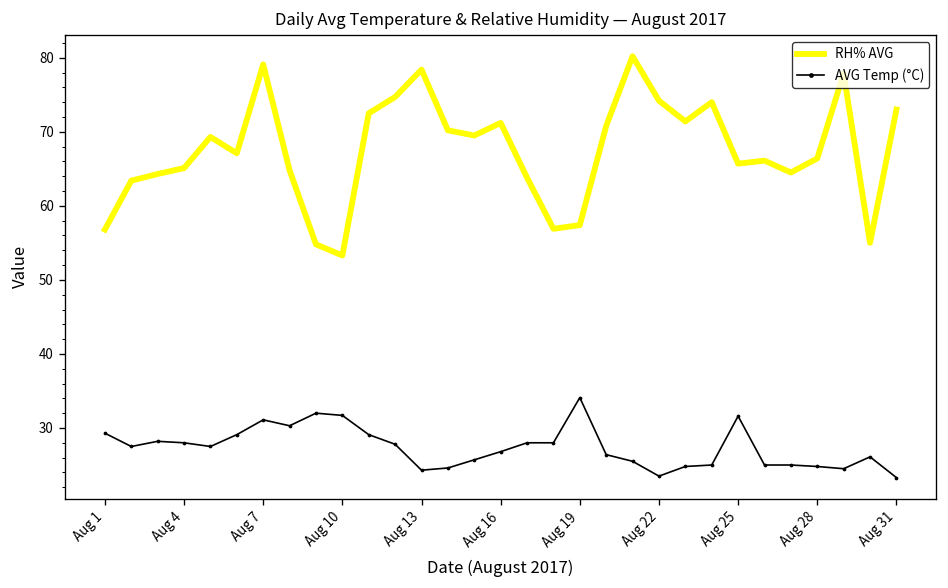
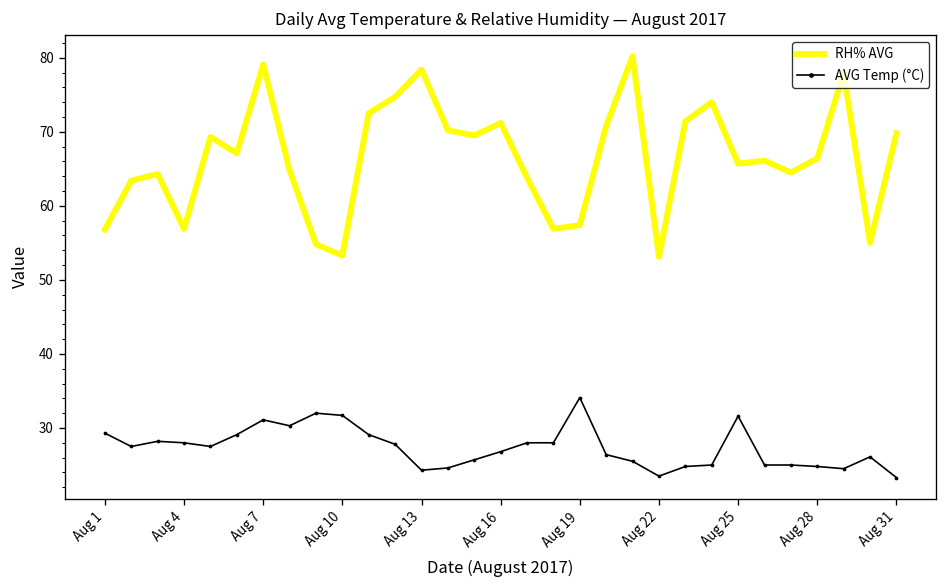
  {
    "RH% AVG": {
      "Aug 1": 57,
-     "Aug 4": 65,
+     "Aug 4": 57,
      "Aug 7": 79,
      "Aug 10": 53,
      "Aug 13": 78,
      "Aug 16": 71,
      "Aug 19": 57,
-     "Aug 22": 74,
+     "Aug 22": 53,
      "Aug 25": 66,
      "Aug 28": 66,
-     "Aug 31": 73
+     "Aug 31": 70
    },
    "AVG Temp (°C)": {
      "Aug 1": 29,
      "Aug 4": 28,
      "Aug 7": 31,
      "Aug 10": 32,
      "Aug 13": 24,
      "Aug 16": 27,
      "Aug 19": 34,
      "Aug 22": 24,
      "Aug 25": 32,
      "Aug 28": 25,
      "Aug 31": 23
    }
  }
